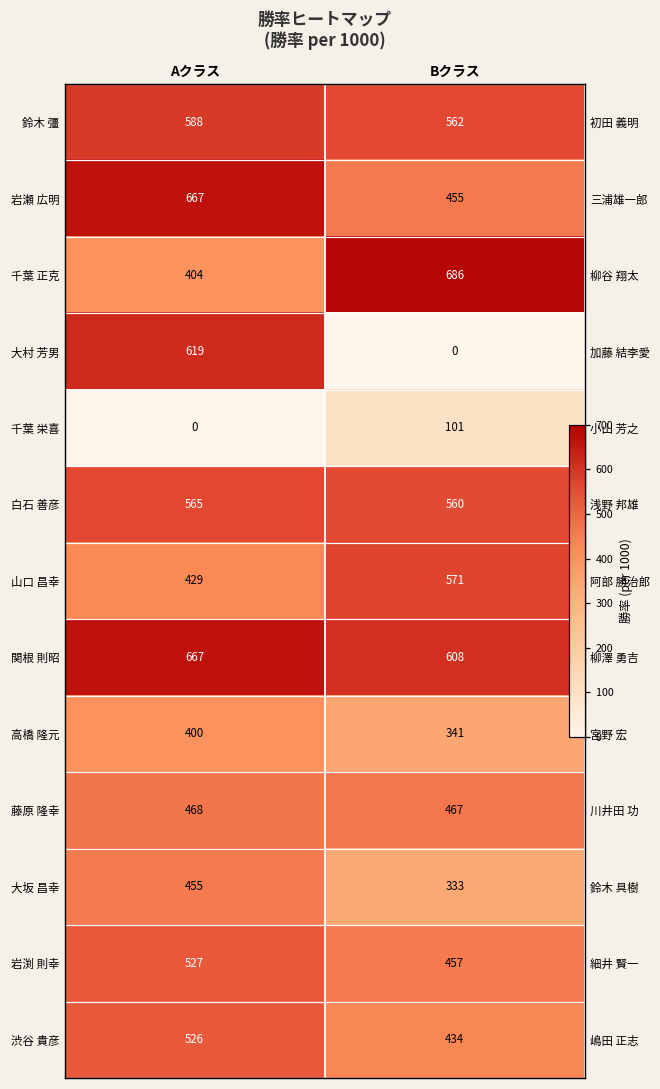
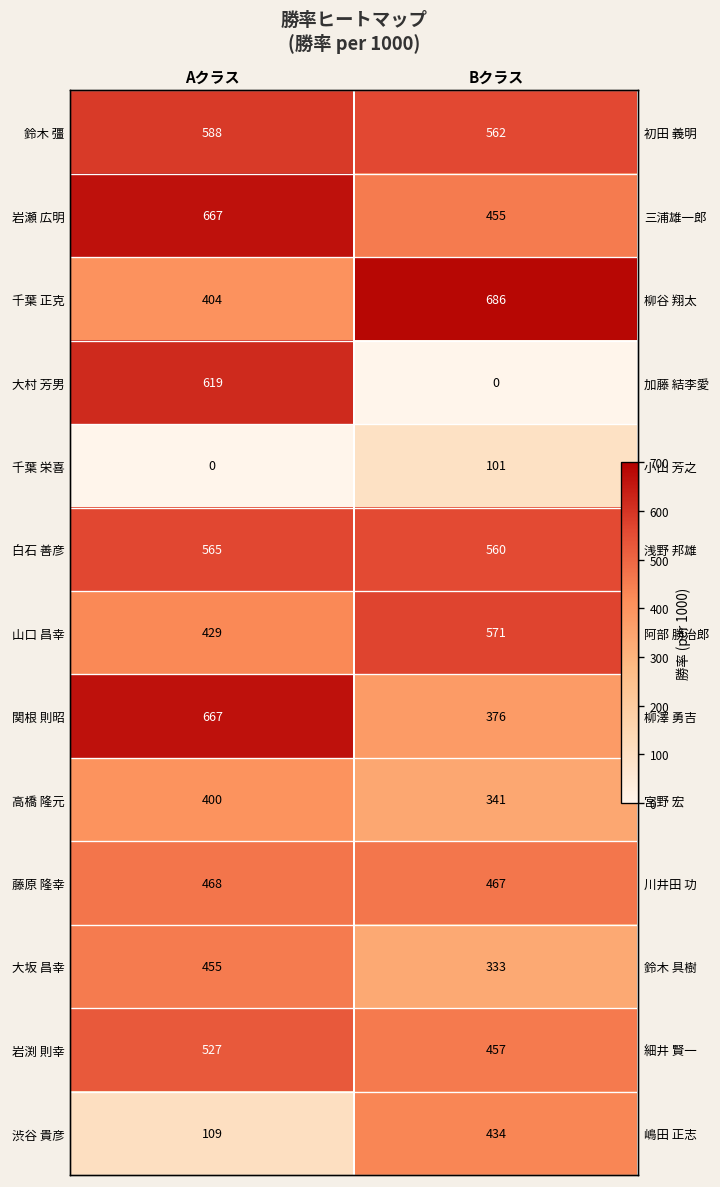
  {
    "鈴木 彊": {
      "Aクラス": 588,
      "Bクラス": 562
    },
    "岩瀬 広明": {
      "Aクラス": 667,
      "Bクラス": 455
    },
    "千葉 正克": {
      "Aクラス": 404,
      "Bクラス": 686
    },
    "大村 芳男": {
      "Aクラス": 619,
      "Bクラス": 0
    },
    "千葉 栄喜": {
      "Aクラス": 0,
      "Bクラス": 101
    },
    "白石 善彦": {
      "Aクラス": 565,
      "Bクラス": 560
    },
    "山口 昌幸": {
      "Aクラス": 429,
      "Bクラス": 571
    },
    "関根 則昭": {
      "Aクラス": 667,
-     "Bクラス": 608
+     "Bクラス": 376
    },
    "高橋 隆元": {
      "Aクラス": 400,
      "Bクラス": 341
    },
    "藤原 隆幸": {
      "Aクラス": 468,
      "Bクラス": 467
    },
    "大坂 昌幸": {
      "Aクラス": 455,
      "Bクラス": 333
    },
    "岩渕 則幸": {
      "Aクラス": 527,
      "Bクラス": 457
    },
    "渋谷 貴彦": {
-     "Aクラス": 526,
+     "Aクラス": 109,
      "Bクラス": 434
    }
  }
